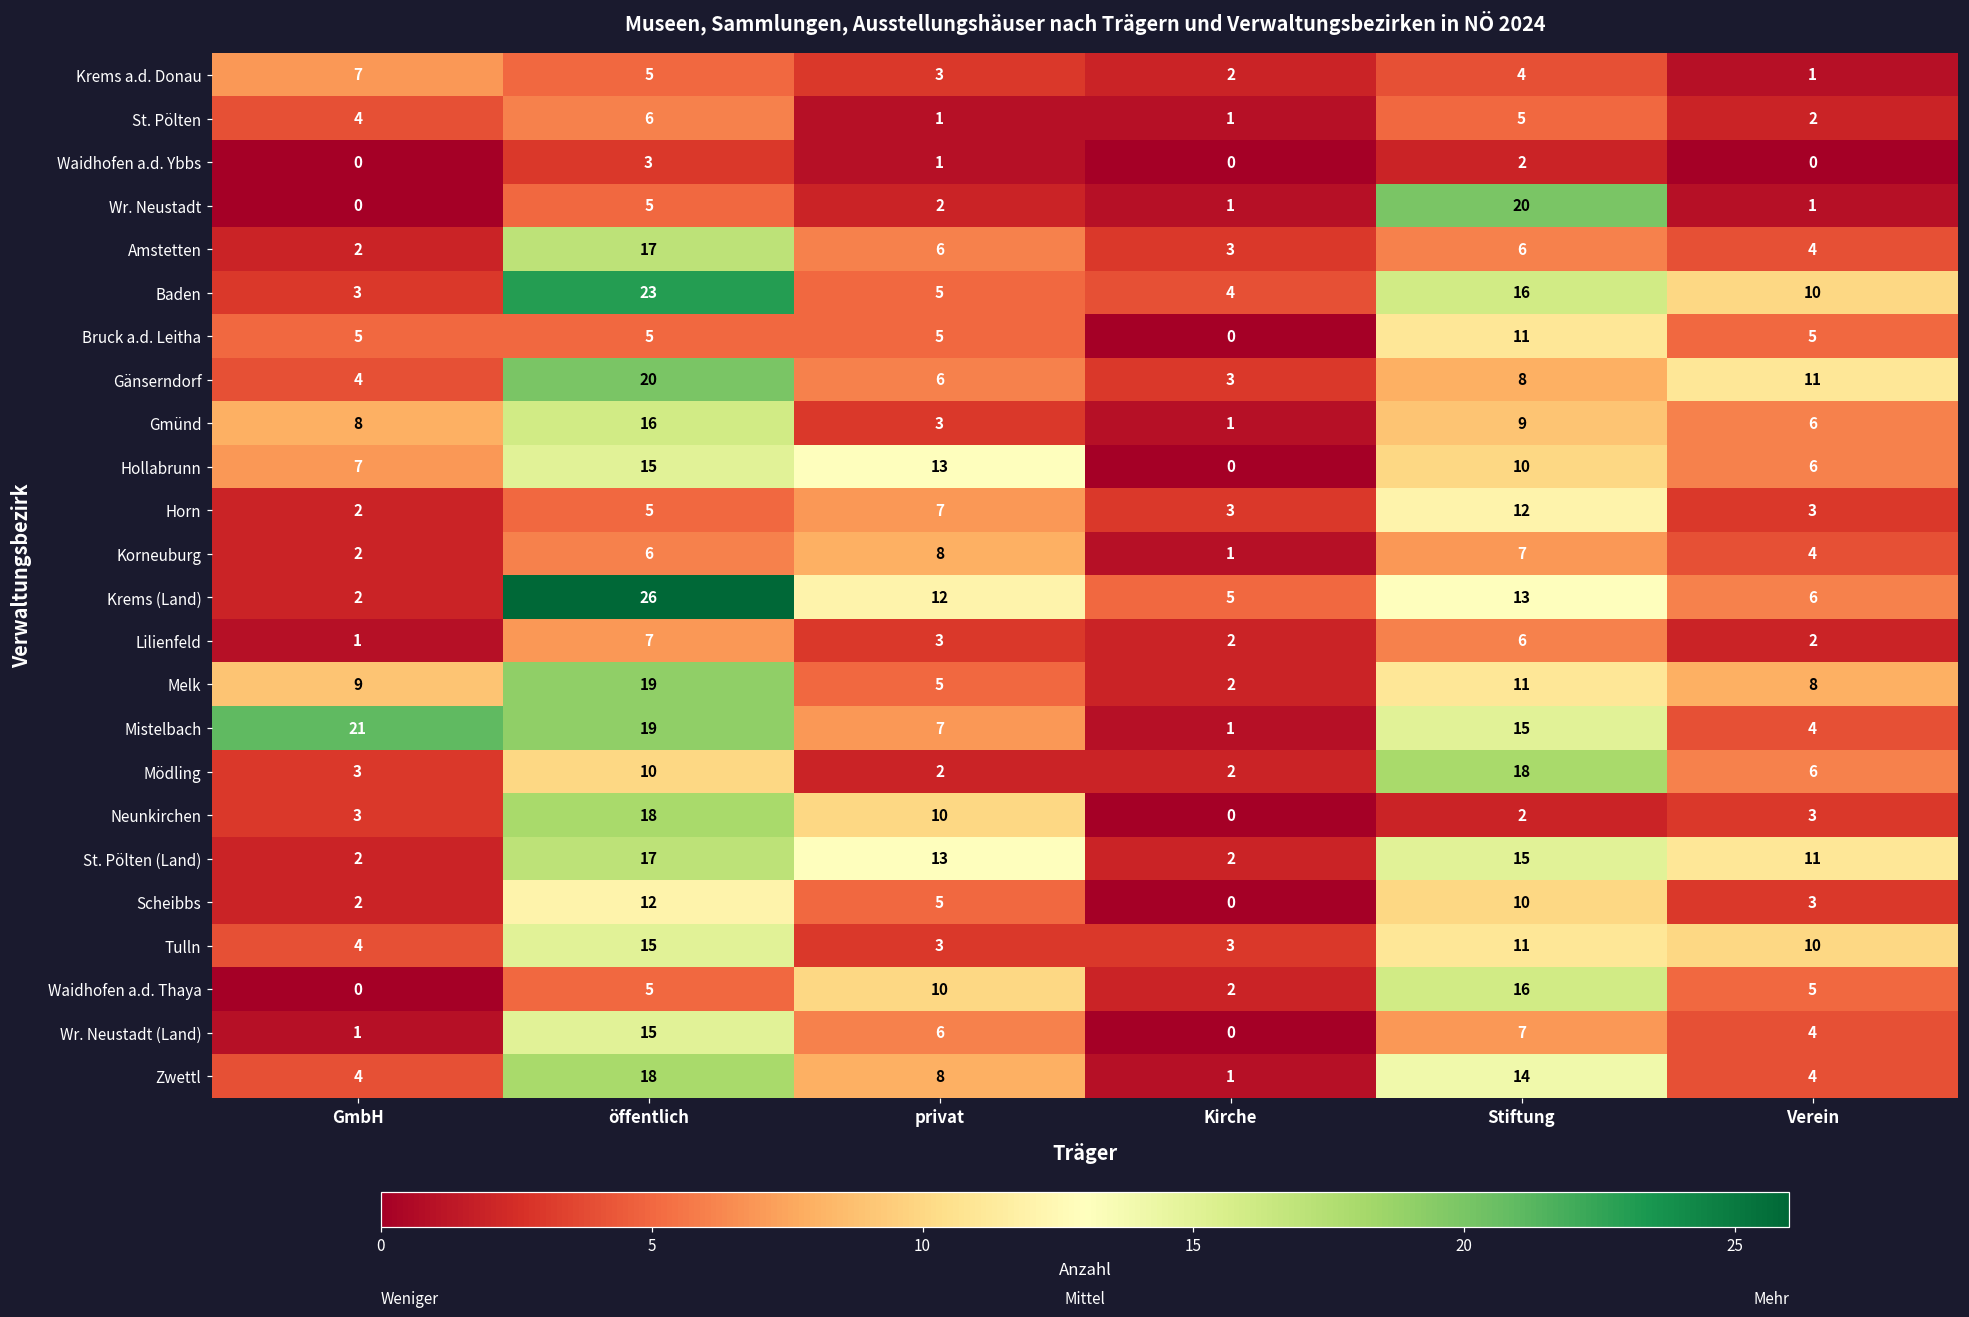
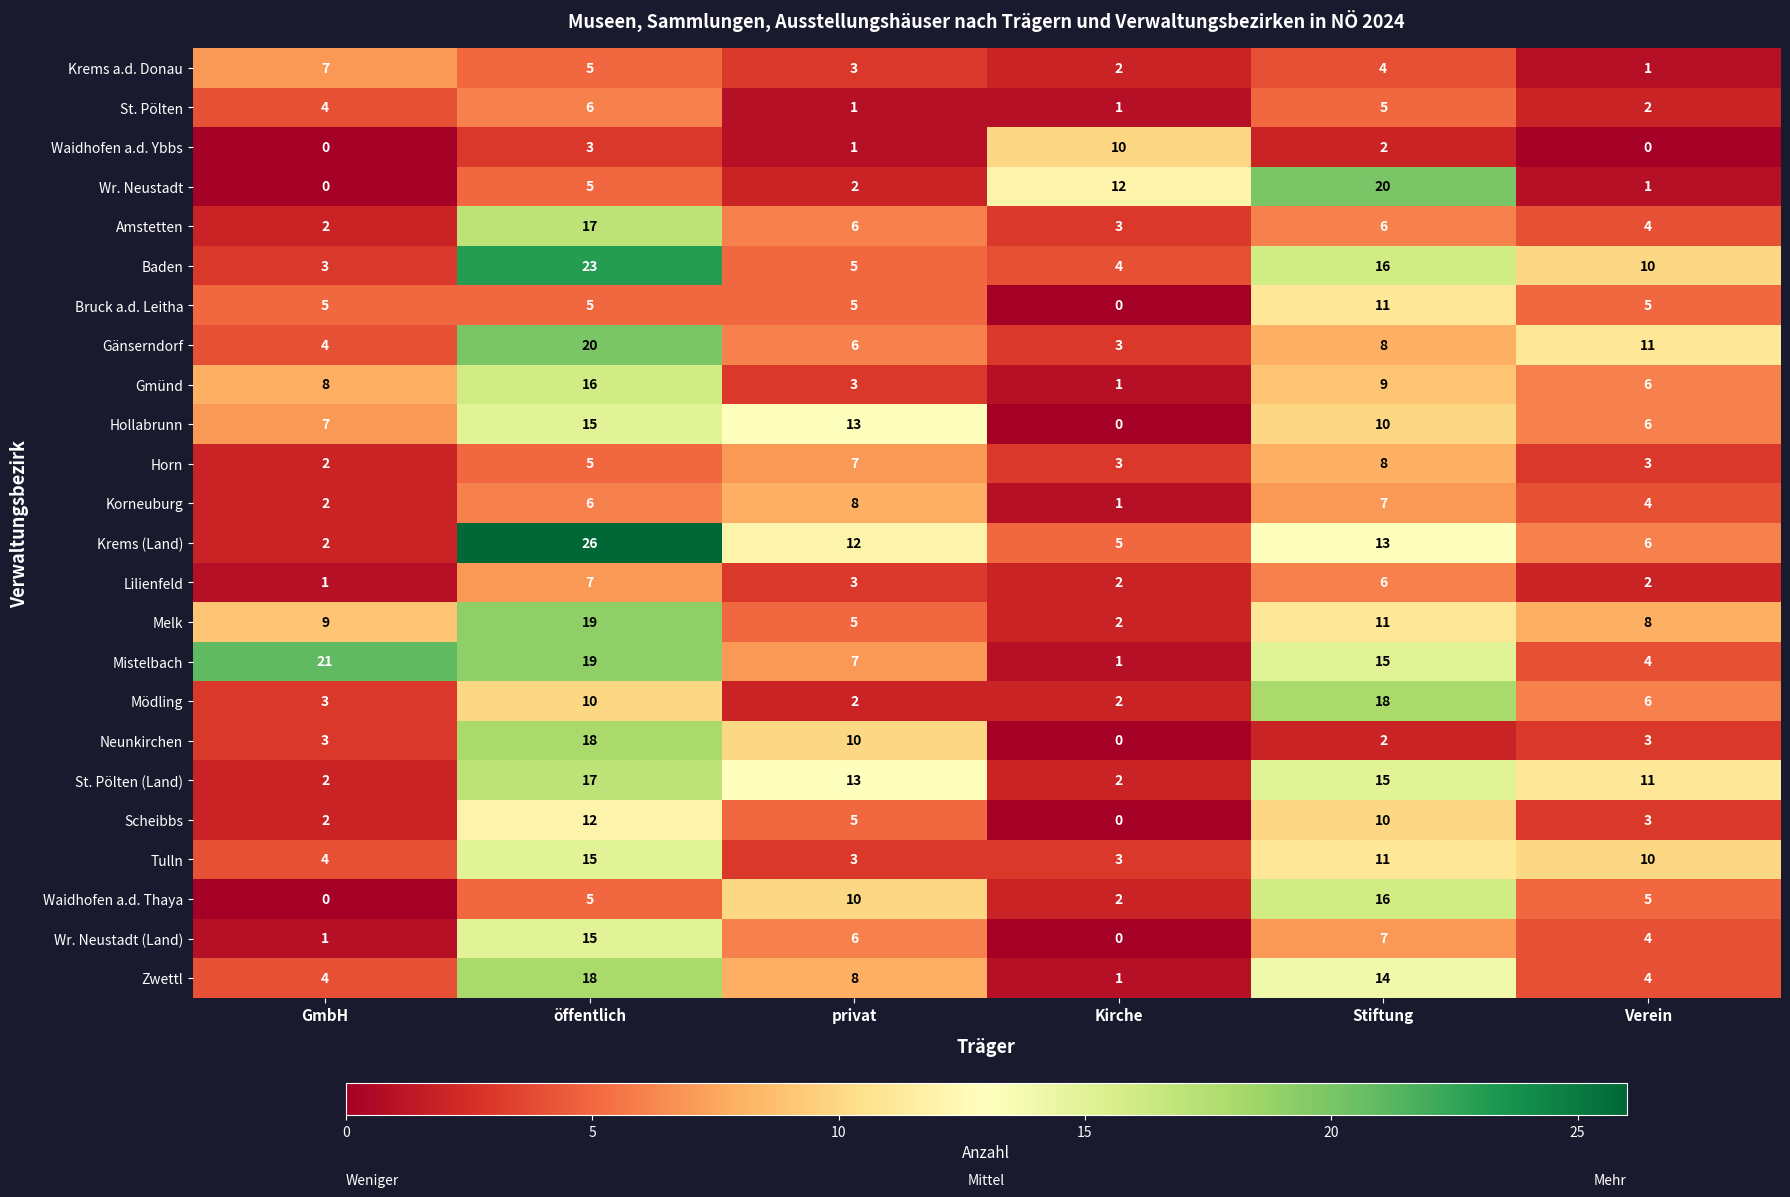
  {
    "Krems a.d. Donau": {
      "GmbH": 7,
      "öffentlich": 5,
      "privat": 3,
      "Kirche": 2,
      "Stiftung": 4,
      "Verein": 1
    },
    "St. Pölten": {
      "GmbH": 4,
      "öffentlich": 6,
      "privat": 1,
      "Kirche": 1,
      "Stiftung": 5,
      "Verein": 2
    },
    "Waidhofen a.d. Ybbs": {
      "GmbH": 0,
      "öffentlich": 3,
      "privat": 1,
-     "Kirche": 0,
+     "Kirche": 10,
      "Stiftung": 2,
      "Verein": 0
    },
    "Wr. Neustadt": {
      "GmbH": 0,
      "öffentlich": 5,
      "privat": 2,
-     "Kirche": 1,
+     "Kirche": 12,
      "Stiftung": 20,
      "Verein": 1
    },
    "Amstetten": {
      "GmbH": 2,
      "öffentlich": 17,
      "privat": 6,
      "Kirche": 3,
      "Stiftung": 6,
      "Verein": 4
    },
    "Baden": {
      "GmbH": 3,
      "öffentlich": 23,
      "privat": 5,
      "Kirche": 4,
      "Stiftung": 16,
      "Verein": 10
    },
    "Bruck a.d. Leitha": {
      "GmbH": 5,
      "öffentlich": 5,
      "privat": 5,
      "Kirche": 0,
      "Stiftung": 11,
      "Verein": 5
    },
    "Gänserndorf": {
      "GmbH": 4,
      "öffentlich": 20,
      "privat": 6,
      "Kirche": 3,
      "Stiftung": 8,
      "Verein": 11
    },
    "Gmünd": {
      "GmbH": 8,
      "öffentlich": 16,
      "privat": 3,
      "Kirche": 1,
      "Stiftung": 9,
      "Verein": 6
    },
    "Hollabrunn": {
      "GmbH": 7,
      "öffentlich": 15,
      "privat": 13,
      "Kirche": 0,
      "Stiftung": 10,
      "Verein": 6
    },
    "Horn": {
      "GmbH": 2,
      "öffentlich": 5,
      "privat": 7,
      "Kirche": 3,
-     "Stiftung": 12,
+     "Stiftung": 8,
      "Verein": 3
    },
    "Korneuburg": {
      "GmbH": 2,
      "öffentlich": 6,
      "privat": 8,
      "Kirche": 1,
      "Stiftung": 7,
      "Verein": 4
    },
    "Krems (Land)": {
      "GmbH": 2,
      "öffentlich": 26,
      "privat": 12,
      "Kirche": 5,
      "Stiftung": 13,
      "Verein": 6
    },
    "Lilienfeld": {
      "GmbH": 1,
      "öffentlich": 7,
      "privat": 3,
      "Kirche": 2,
      "Stiftung": 6,
      "Verein": 2
    },
    "Melk": {
      "GmbH": 9,
      "öffentlich": 19,
      "privat": 5,
      "Kirche": 2,
      "Stiftung": 11,
      "Verein": 8
    },
    "Mistelbach": {
      "GmbH": 21,
      "öffentlich": 19,
      "privat": 7,
      "Kirche": 1,
      "Stiftung": 15,
      "Verein": 4
    },
    "Mödling": {
      "GmbH": 3,
      "öffentlich": 10,
      "privat": 2,
      "Kirche": 2,
      "Stiftung": 18,
      "Verein": 6
    },
    "Neunkirchen": {
      "GmbH": 3,
      "öffentlich": 18,
      "privat": 10,
      "Kirche": 0,
      "Stiftung": 2,
      "Verein": 3
    },
    "St. Pölten (Land)": {
      "GmbH": 2,
      "öffentlich": 17,
      "privat": 13,
      "Kirche": 2,
      "Stiftung": 15,
      "Verein": 11
    },
    "Scheibbs": {
      "GmbH": 2,
      "öffentlich": 12,
      "privat": 5,
      "Kirche": 0,
      "Stiftung": 10,
      "Verein": 3
    },
    "Tulln": {
      "GmbH": 4,
      "öffentlich": 15,
      "privat": 3,
      "Kirche": 3,
      "Stiftung": 11,
      "Verein": 10
    },
    "Waidhofen a.d. Thaya": {
      "GmbH": 0,
      "öffentlich": 5,
      "privat": 10,
      "Kirche": 2,
      "Stiftung": 16,
      "Verein": 5
    },
    "Wr. Neustadt (Land)": {
      "GmbH": 1,
      "öffentlich": 15,
      "privat": 6,
      "Kirche": 0,
      "Stiftung": 7,
      "Verein": 4
    },
    "Zwettl": {
      "GmbH": 4,
      "öffentlich": 18,
      "privat": 8,
      "Kirche": 1,
      "Stiftung": 14,
      "Verein": 4
    }
  }
